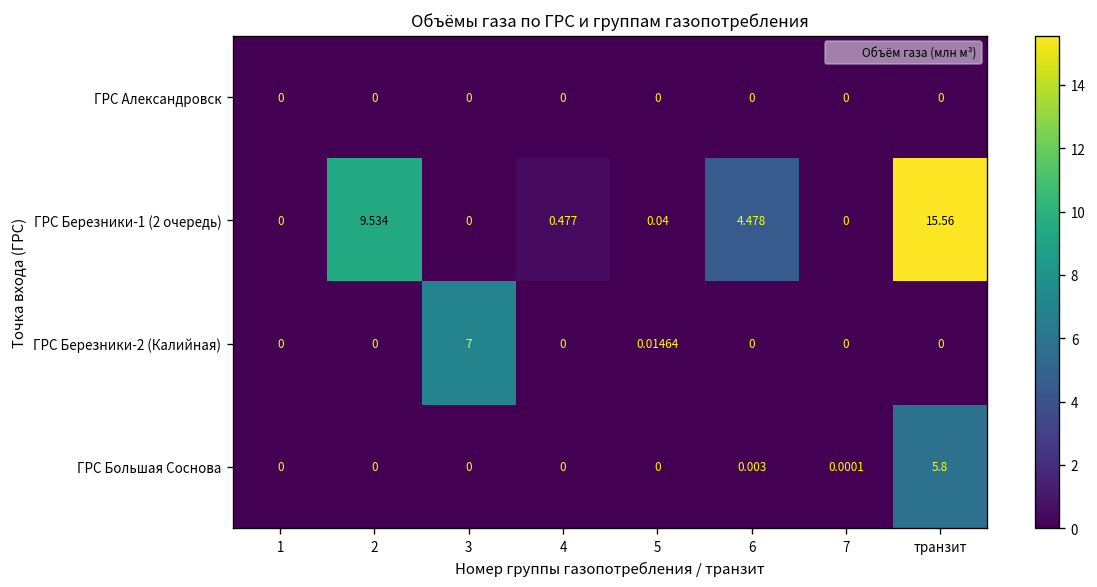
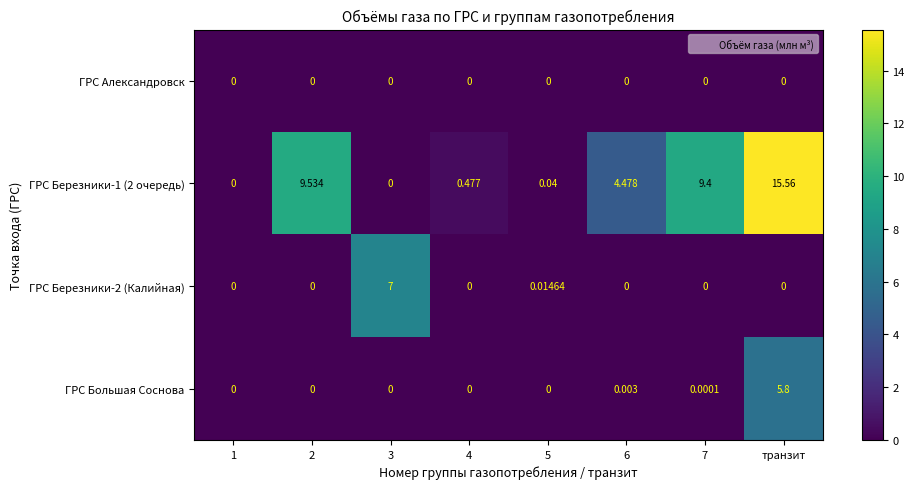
  {
    "ГРС Александровск": {
      "1": 0,
      "2": 0,
      "3": 0,
      "4": 0,
      "5": 0,
      "6": 0,
      "7": 0,
      "транзит": 0
    },
    "ГРС Березники-1 (2 очередь)": {
      "1": 0,
      "2": 9.534,
      "3": 0,
      "4": 0.477,
      "5": 0.04,
      "6": 4.478,
-     "7": 0,
+     "7": 9.4,
      "транзит": 15.56
    },
    "ГРС Березники-2 (Калийная)": {
      "1": 0,
      "2": 0,
      "3": 7,
      "4": 0,
      "5": 0.01464,
      "6": 0,
      "7": 0,
      "транзит": 0
    },
    "ГРС Большая Соснова": {
      "1": 0,
      "2": 0,
      "3": 0,
      "4": 0,
      "5": 0,
      "6": 0.003,
      "7": 0.0001,
      "транзит": 5.8
    }
  }
